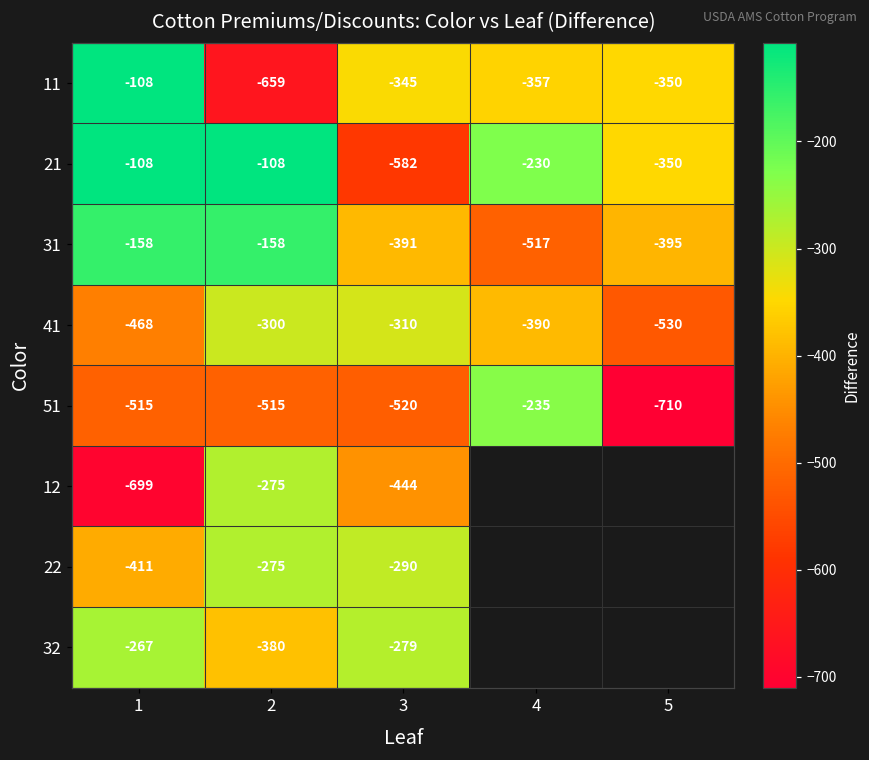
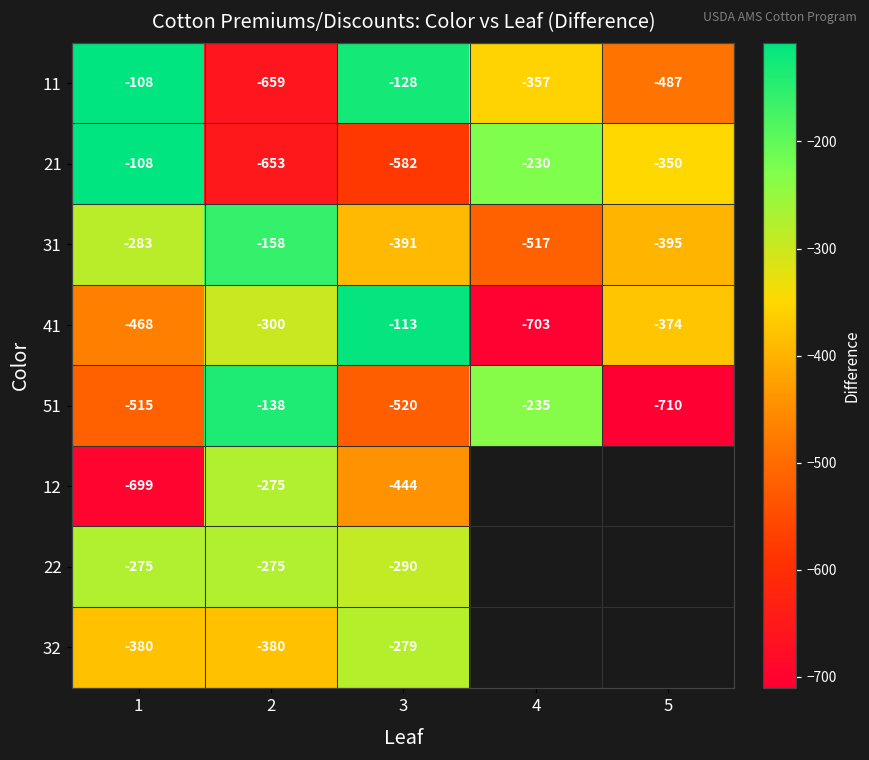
  {
    "11": {
      "1": -108,
      "2": -659,
-     "3": -345,
+     "3": -128,
      "4": -357,
-     "5": -350
+     "5": -487
    },
    "21": {
      "1": -108,
-     "2": -108,
+     "2": -653,
      "3": -582,
      "4": -230,
      "5": -350
    },
    "31": {
-     "1": -158,
+     "1": -283,
      "2": -158,
      "3": -391,
      "4": -517,
      "5": -395
    },
    "41": {
      "1": -468,
      "2": -300,
-     "3": -310,
-     "4": -390,
-     "5": -530
+     "3": -113,
+     "4": -703,
+     "5": -374
    },
    "51": {
      "1": -515,
-     "2": -515,
+     "2": -138,
      "3": -520,
      "4": -235,
      "5": -710
    },
    "12": {
      "1": -699,
      "2": -275,
      "3": -444
    },
    "22": {
-     "1": -411,
+     "1": -275,
      "2": -275,
      "3": -290
    },
    "32": {
-     "1": -267,
+     "1": -380,
      "2": -380,
      "3": -279
    }
  }
